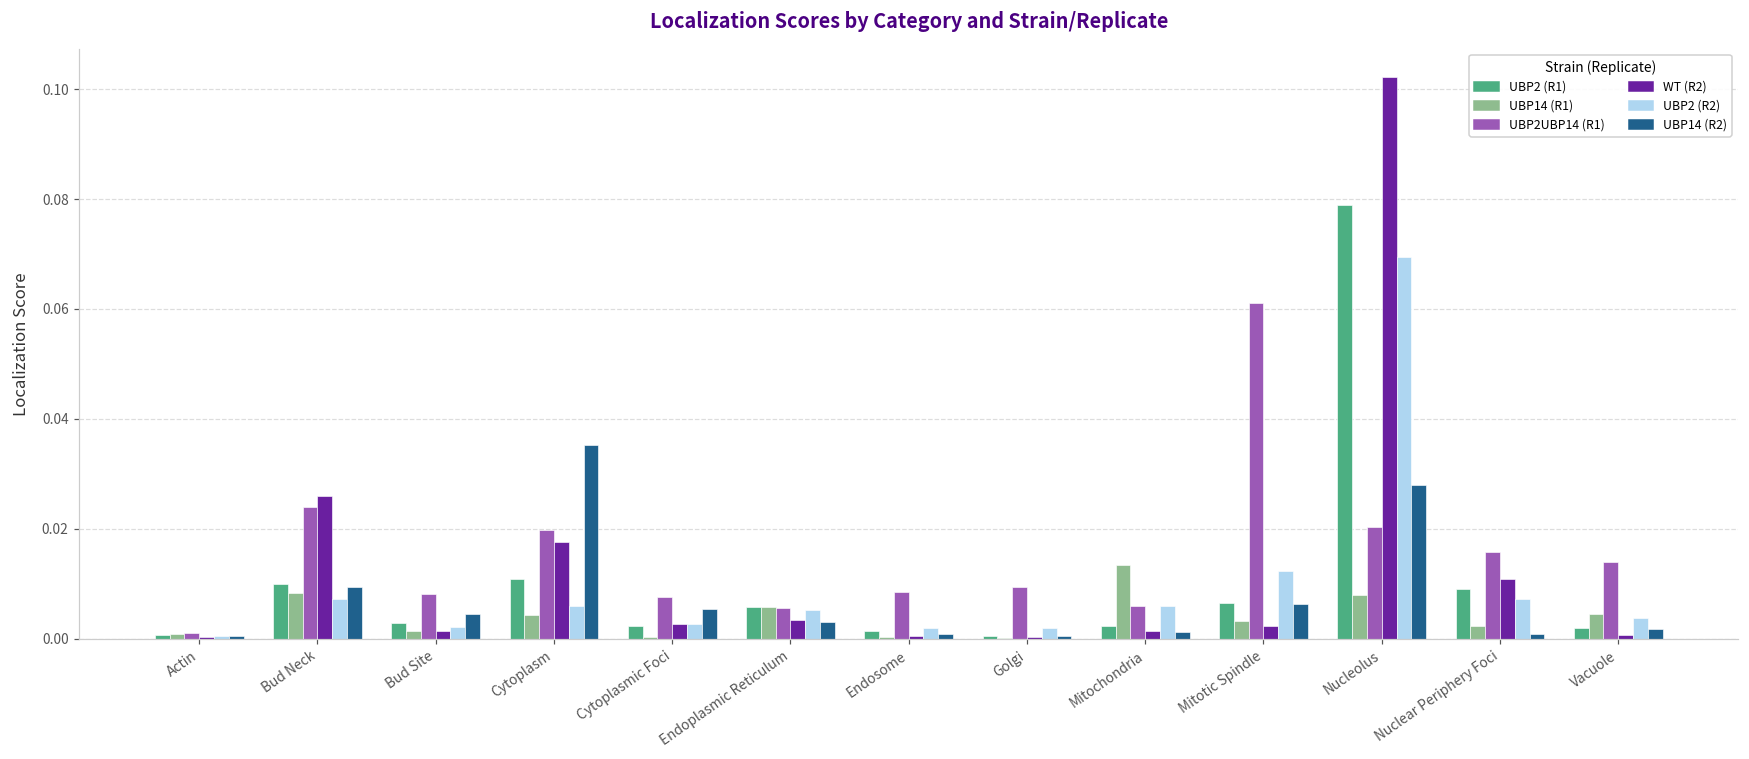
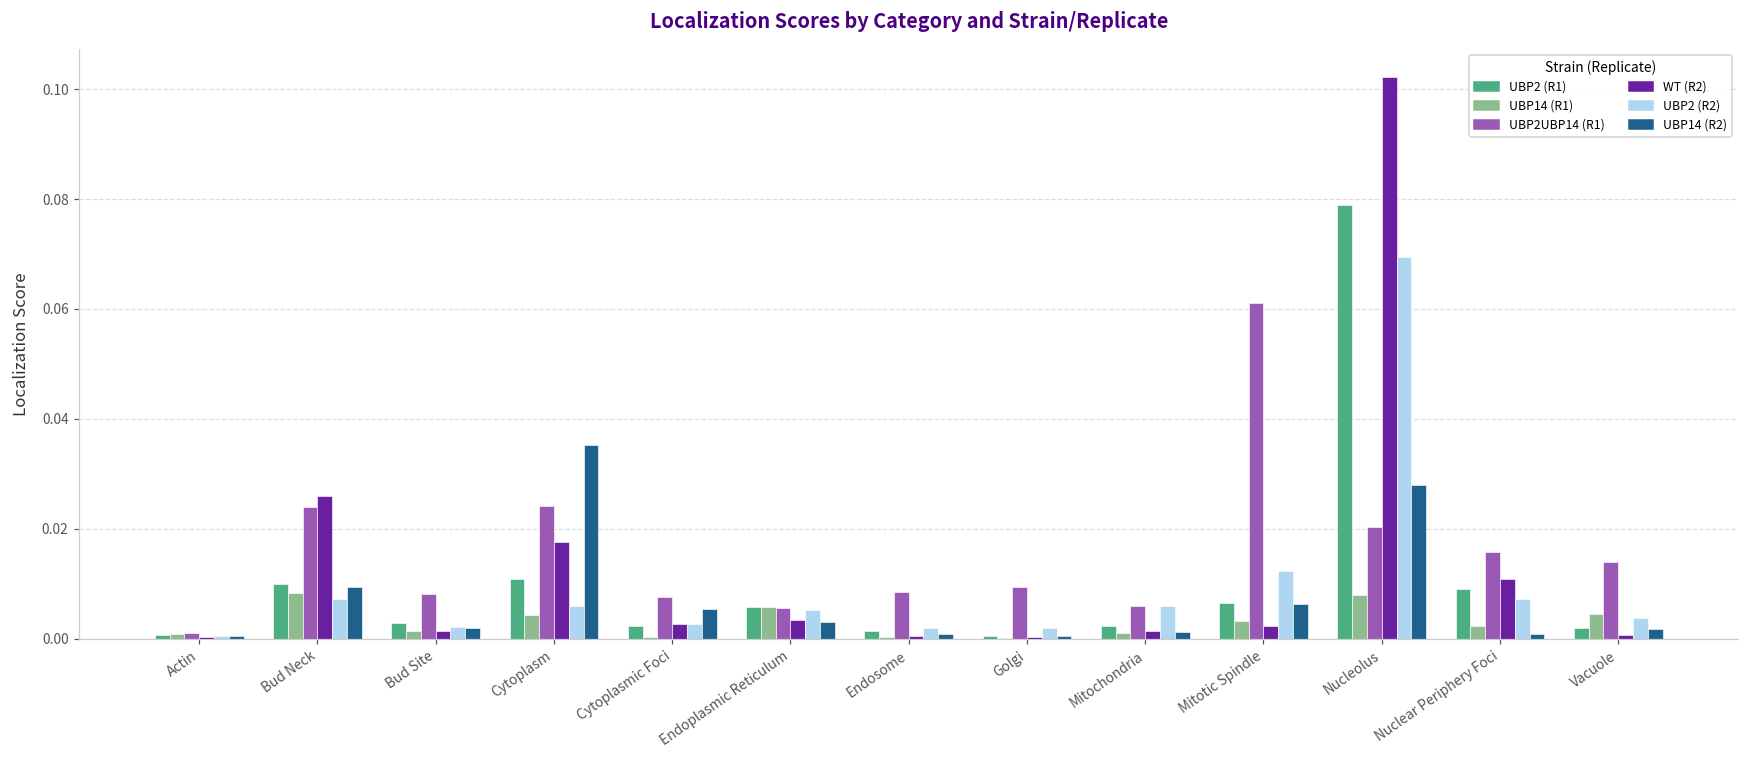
  {
    "UBP2 (R1)": {
      "Actin": 0.001,
      "Bud Neck": 0.010,
      "Bud Site": 0.003,
      "Cytoplasm": 0.011,
      "Cytoplasmic Foci": 0.002,
      "Endoplasmic Reticulum": 0.006,
      "Endosome": 0.001,
      "Mitochondria": 0.002,
      "Mitotic Spindle": 0.007,
      "Nucleolus": 0.079,
      "Nuclear Periphery Foci": 0.009,
      "Vacuole": 0.002
    },
    "UBP14 (R1)": {
      "Actin": 0.001,
      "Bud Neck": 0.008,
      "Bud Site": 0.001,
      "Cytoplasm": 0.004,
      "Endoplasmic Reticulum": 0.006,
-     "Mitochondria": 0.013,
+     "Mitochondria": 0.001,
      "Mitotic Spindle": 0.003,
      "Nucleolus": 0.008,
      "Nuclear Periphery Foci": 0.002,
      "Vacuole": 0.005
    },
    "UBP2UBP14 (R1)": {
      "Actin": 0.001,
      "Bud Neck": 0.024,
      "Bud Site": 0.008,
-     "Cytoplasm": 0.020,
+     "Cytoplasm": 0.024,
      "Cytoplasmic Foci": 0.008,
      "Endoplasmic Reticulum": 0.005,
      "Endosome": 0.009,
      "Golgi": 0.009,
      "Mitochondria": 0.006,
      "Mitotic Spindle": 0.061,
      "Nucleolus": 0.020,
      "Nuclear Periphery Foci": 0.016,
      "Vacuole": 0.014
    },
    "WT (R2)": {
      "Bud Neck": 0.026,
      "Bud Site": 0.001,
      "Cytoplasm": 0.018,
      "Cytoplasmic Foci": 0.003,
      "Endoplasmic Reticulum": 0.003,
      "Endosome": 0.001,
      "Mitochondria": 0.001,
      "Mitotic Spindle": 0.002,
      "Nucleolus": 0.102,
      "Nuclear Periphery Foci": 0.011,
      "Vacuole": 0.001
    },
    "UBP2 (R2)": {
      "Bud Neck": 0.007,
      "Bud Site": 0.002,
      "Cytoplasm": 0.006,
      "Cytoplasmic Foci": 0.003,
      "Endoplasmic Reticulum": 0.005,
      "Endosome": 0.002,
      "Golgi": 0.002,
      "Mitochondria": 0.006,
      "Mitotic Spindle": 0.012,
      "Nucleolus": 0.069,
      "Nuclear Periphery Foci": 0.007,
      "Vacuole": 0.004
    },
    "UBP14 (R2)": {
      "Bud Neck": 0.009,
-     "Bud Site": 0.005,
+     "Bud Site": 0.002,
      "Cytoplasm": 0.035,
      "Cytoplasmic Foci": 0.005,
      "Endoplasmic Reticulum": 0.003,
      "Endosome": 0.001,
      "Mitochondria": 0.001,
      "Mitotic Spindle": 0.006,
      "Nucleolus": 0.028,
      "Nuclear Periphery Foci": 0.001,
      "Vacuole": 0.002
    }
  }
